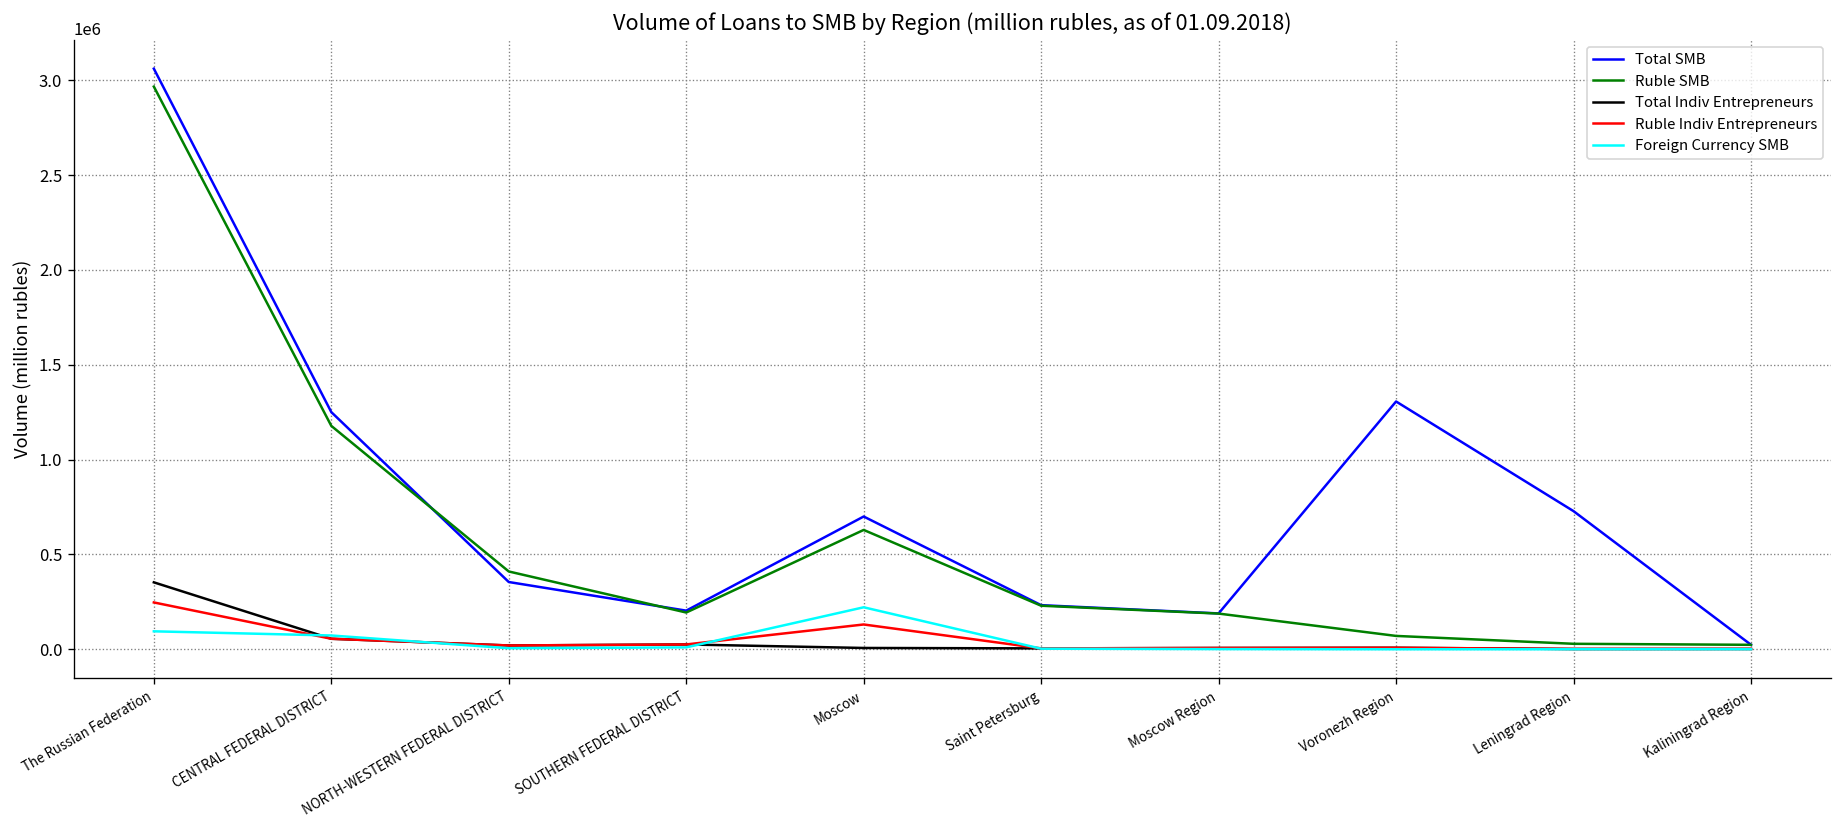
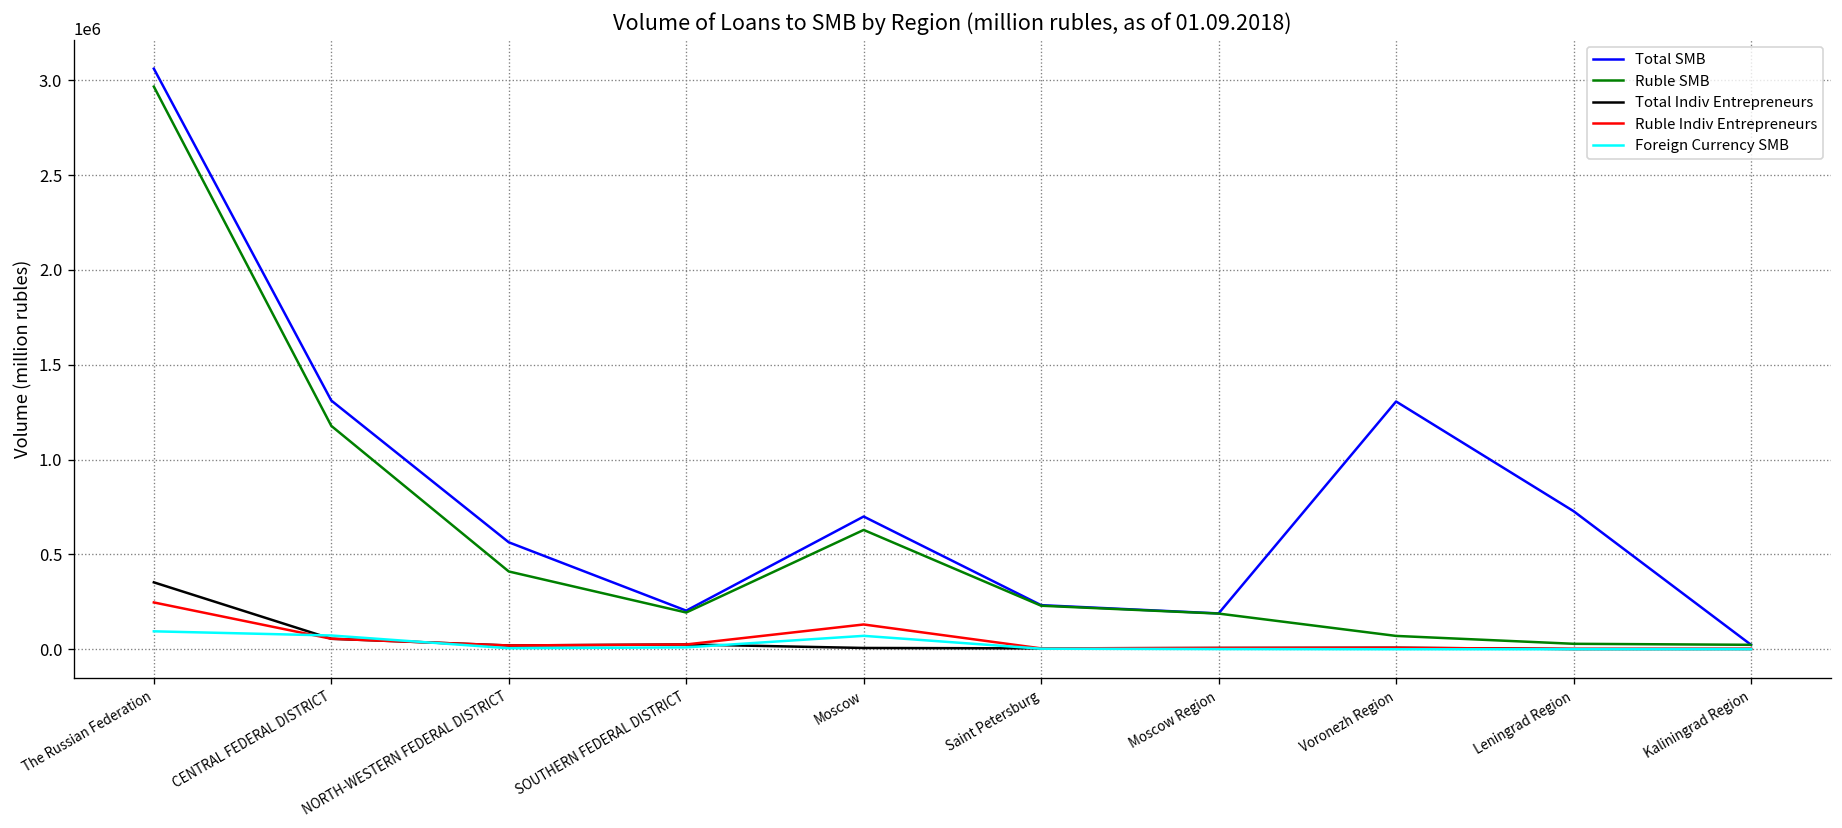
  {
    "Total SMB": {
      "The Russian Federation": 3060000,
-     "CENTRAL FEDERAL DISTRICT": 1250000,
-     "NORTH-WESTERN FEDERAL DISTRICT": 350000,
+     "CENTRAL FEDERAL DISTRICT": 1310000,
+     "NORTH-WESTERN FEDERAL DISTRICT": 560000,
      "Moscow": 700000,
      "Voronezh Region": 1310000,
      "Leningrad Region": 730000
    },
    "Ruble SMB": {
      "The Russian Federation": 2970000,
      "CENTRAL FEDERAL DISTRICT": 1180000,
      "NORTH-WESTERN FEDERAL DISTRICT": 410000,
      "Moscow": 630000,
      "Voronezh Region": 70000,
      "Leningrad Region": 30000
    },
    "Total Indiv Entrepreneurs": {
      "The Russian Federation": 350000,
      "Moscow": 10000
    },
    "Ruble Indiv Entrepreneurs": {
      "The Russian Federation": 250000,
      "Moscow": 130000
    },
    "Foreign Currency SMB": {
      "The Russian Federation": 90000,
      "CENTRAL FEDERAL DISTRICT": 70000,
-     "Moscow": 220000
+     "Moscow": 70000
    }
  }
